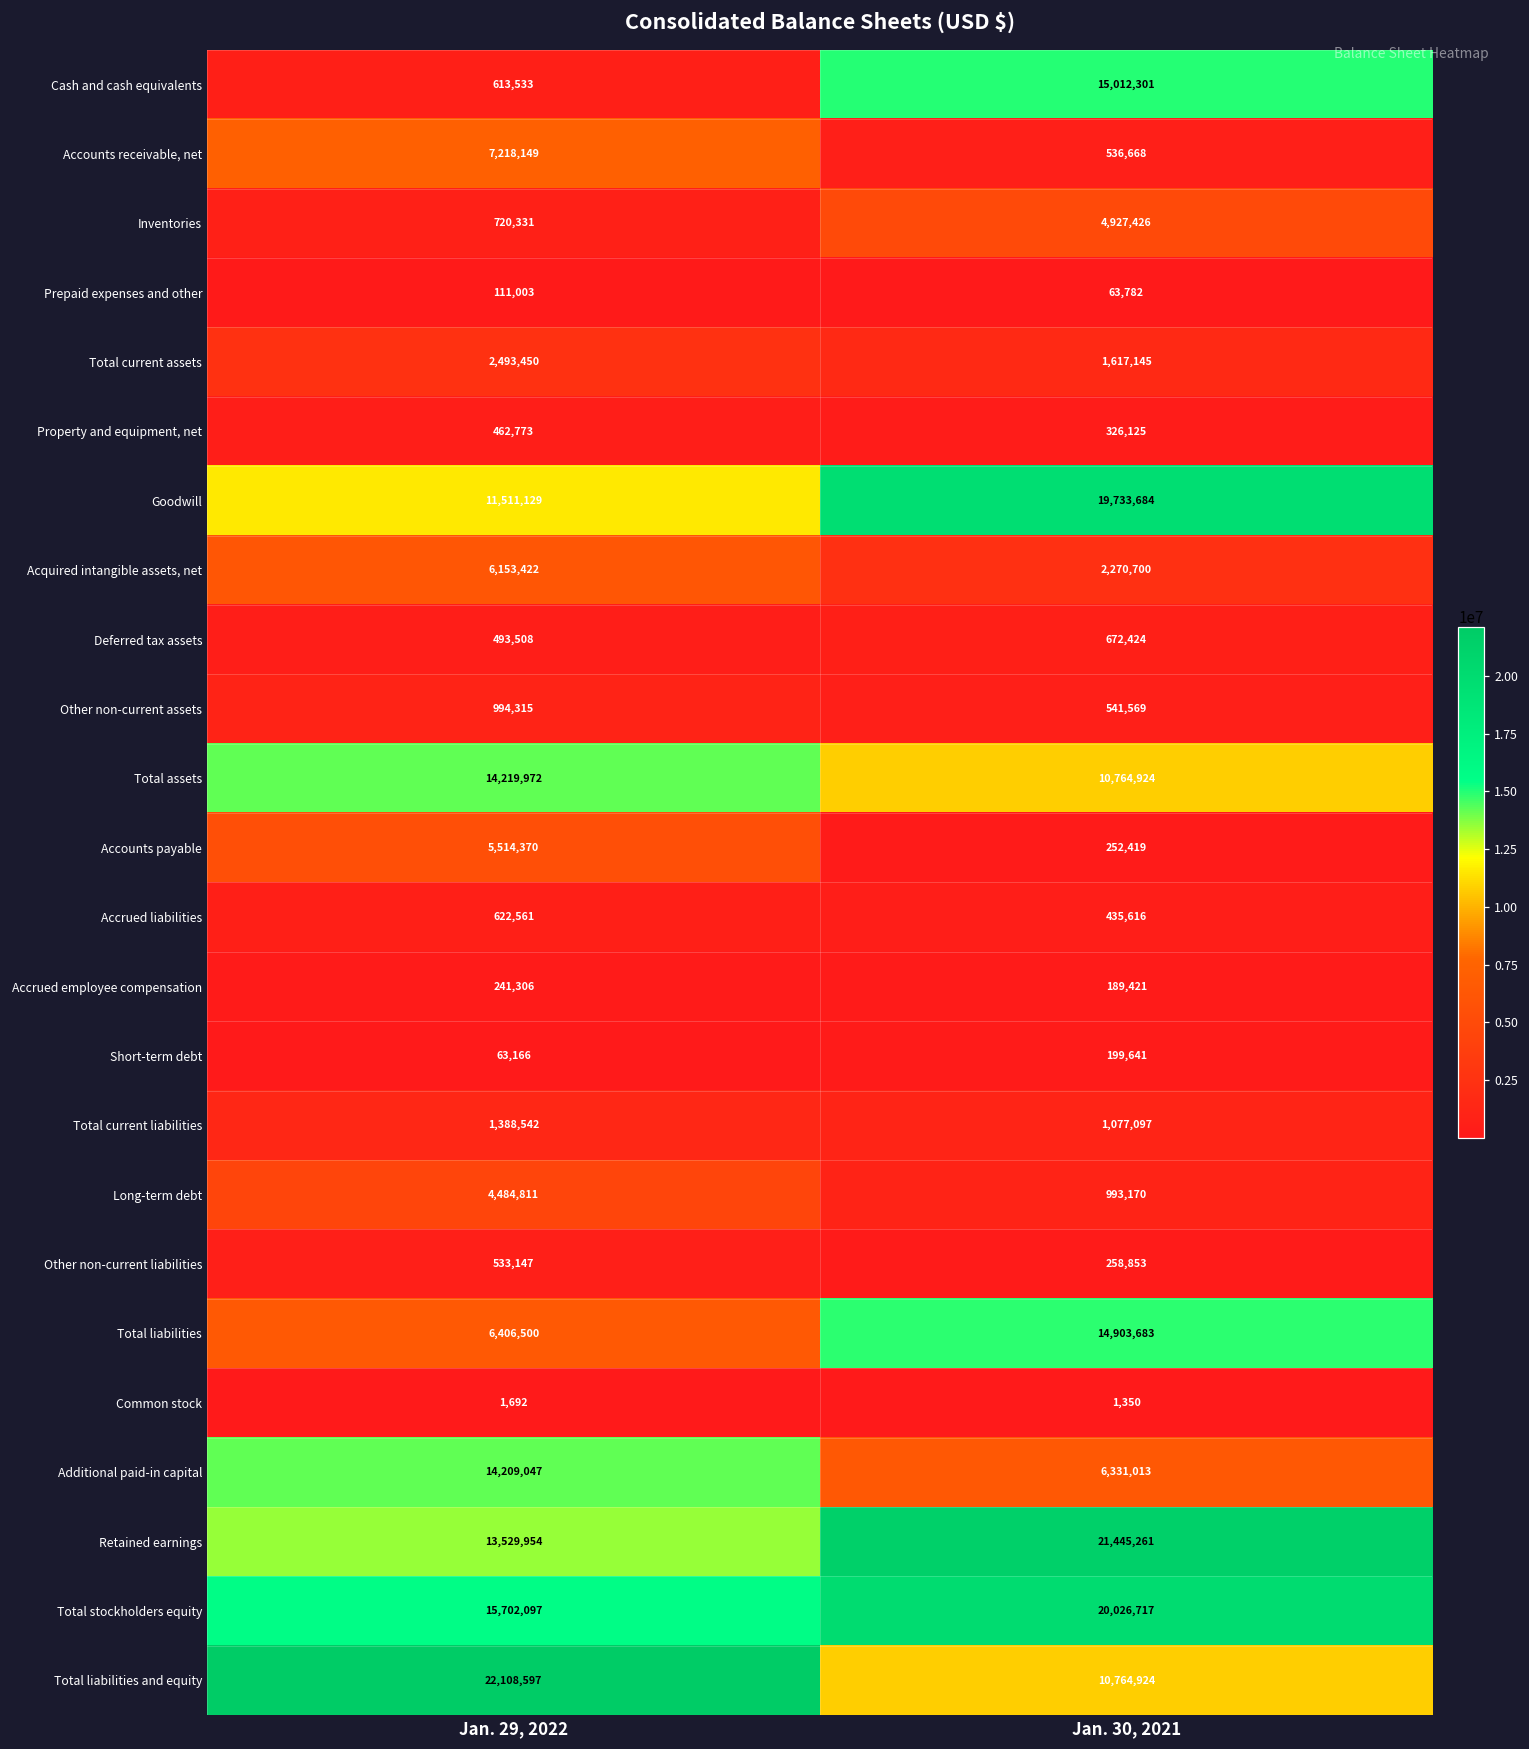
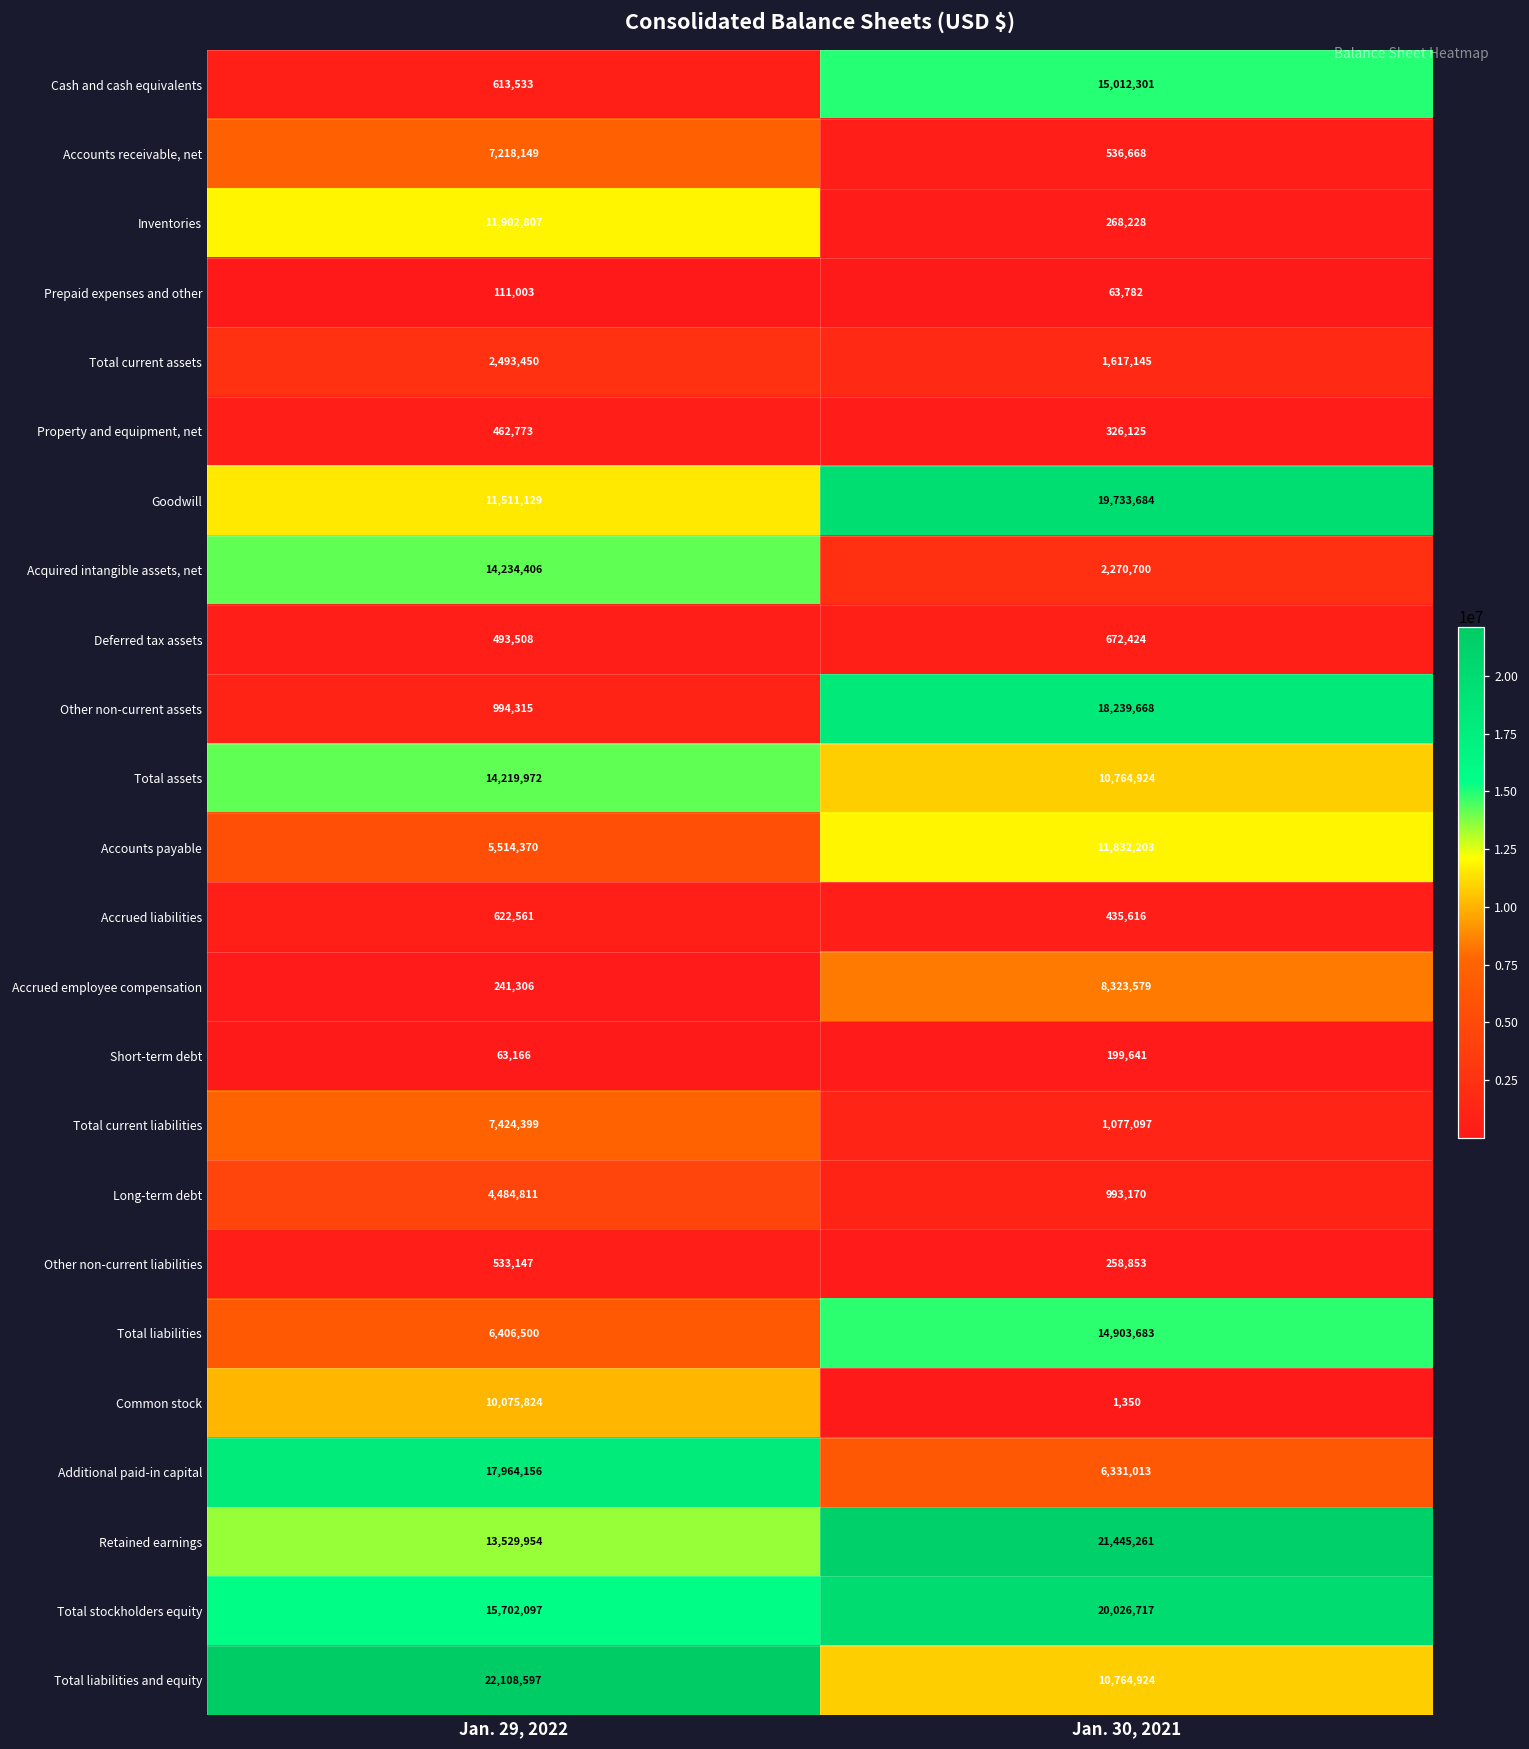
  {
    "Cash and cash equivalents": {
      "Jan. 29, 2022": "613,533",
      "Jan. 30, 2021": "15,012,301"
    },
    "Accounts receivable, net": {
      "Jan. 29, 2022": "7,218,149",
      "Jan. 30, 2021": "536,668"
    },
    "Inventories": {
-     "Jan. 29, 2022": "720,331",
-     "Jan. 30, 2021": "4,927,426"
+     "Jan. 29, 2022": "11,902,807",
+     "Jan. 30, 2021": "268,228"
    },
    "Prepaid expenses and other": {
      "Jan. 29, 2022": "111,003",
      "Jan. 30, 2021": "63,782"
    },
    "Total current assets": {
      "Jan. 29, 2022": "2,493,450",
      "Jan. 30, 2021": "1,617,145"
    },
    "Property and equipment, net": {
      "Jan. 29, 2022": "462,773",
      "Jan. 30, 2021": "326,125"
    },
    "Goodwill": {
      "Jan. 29, 2022": "11,511,129",
      "Jan. 30, 2021": "19,733,684"
    },
    "Acquired intangible assets, net": {
-     "Jan. 29, 2022": "6,153,422",
+     "Jan. 29, 2022": "14,234,406",
      "Jan. 30, 2021": "2,270,700"
    },
    "Deferred tax assets": {
      "Jan. 29, 2022": "493,508",
      "Jan. 30, 2021": "672,424"
    },
    "Other non-current assets": {
      "Jan. 29, 2022": "994,315",
-     "Jan. 30, 2021": "541,569"
+     "Jan. 30, 2021": "18,239,668"
    },
    "Total assets": {
      "Jan. 29, 2022": "14,219,972",
      "Jan. 30, 2021": "10,764,924"
    },
    "Accounts payable": {
      "Jan. 29, 2022": "5,514,370",
-     "Jan. 30, 2021": "252,419"
+     "Jan. 30, 2021": "11,832,203"
    },
    "Accrued liabilities": {
      "Jan. 29, 2022": "622,561",
      "Jan. 30, 2021": "435,616"
    },
    "Accrued employee compensation": {
      "Jan. 29, 2022": "241,306",
-     "Jan. 30, 2021": "189,421"
+     "Jan. 30, 2021": "8,323,579"
    },
    "Short-term debt": {
      "Jan. 29, 2022": "63,166",
      "Jan. 30, 2021": "199,641"
    },
    "Total current liabilities": {
-     "Jan. 29, 2022": "1,388,542",
+     "Jan. 29, 2022": "7,424,399",
      "Jan. 30, 2021": "1,077,097"
    },
    "Long-term debt": {
      "Jan. 29, 2022": "4,484,811",
      "Jan. 30, 2021": "993,170"
    },
    "Other non-current liabilities": {
      "Jan. 29, 2022": "533,147",
      "Jan. 30, 2021": "258,853"
    },
    "Total liabilities": {
      "Jan. 29, 2022": "6,406,500",
      "Jan. 30, 2021": "14,903,683"
    },
    "Common stock": {
-     "Jan. 29, 2022": "1,692",
+     "Jan. 29, 2022": "10,075,824",
      "Jan. 30, 2021": "1,350"
    },
    "Additional paid-in capital": {
-     "Jan. 29, 2022": "14,209,047",
+     "Jan. 29, 2022": "17,964,156",
      "Jan. 30, 2021": "6,331,013"
    },
    "Retained earnings": {
      "Jan. 29, 2022": "13,529,954",
      "Jan. 30, 2021": "21,445,261"
    },
    "Total stockholders equity": {
      "Jan. 29, 2022": "15,702,097",
      "Jan. 30, 2021": "20,026,717"
    },
    "Total liabilities and equity": {
      "Jan. 29, 2022": "22,108,597",
      "Jan. 30, 2021": "10,764,924"
    }
  }
